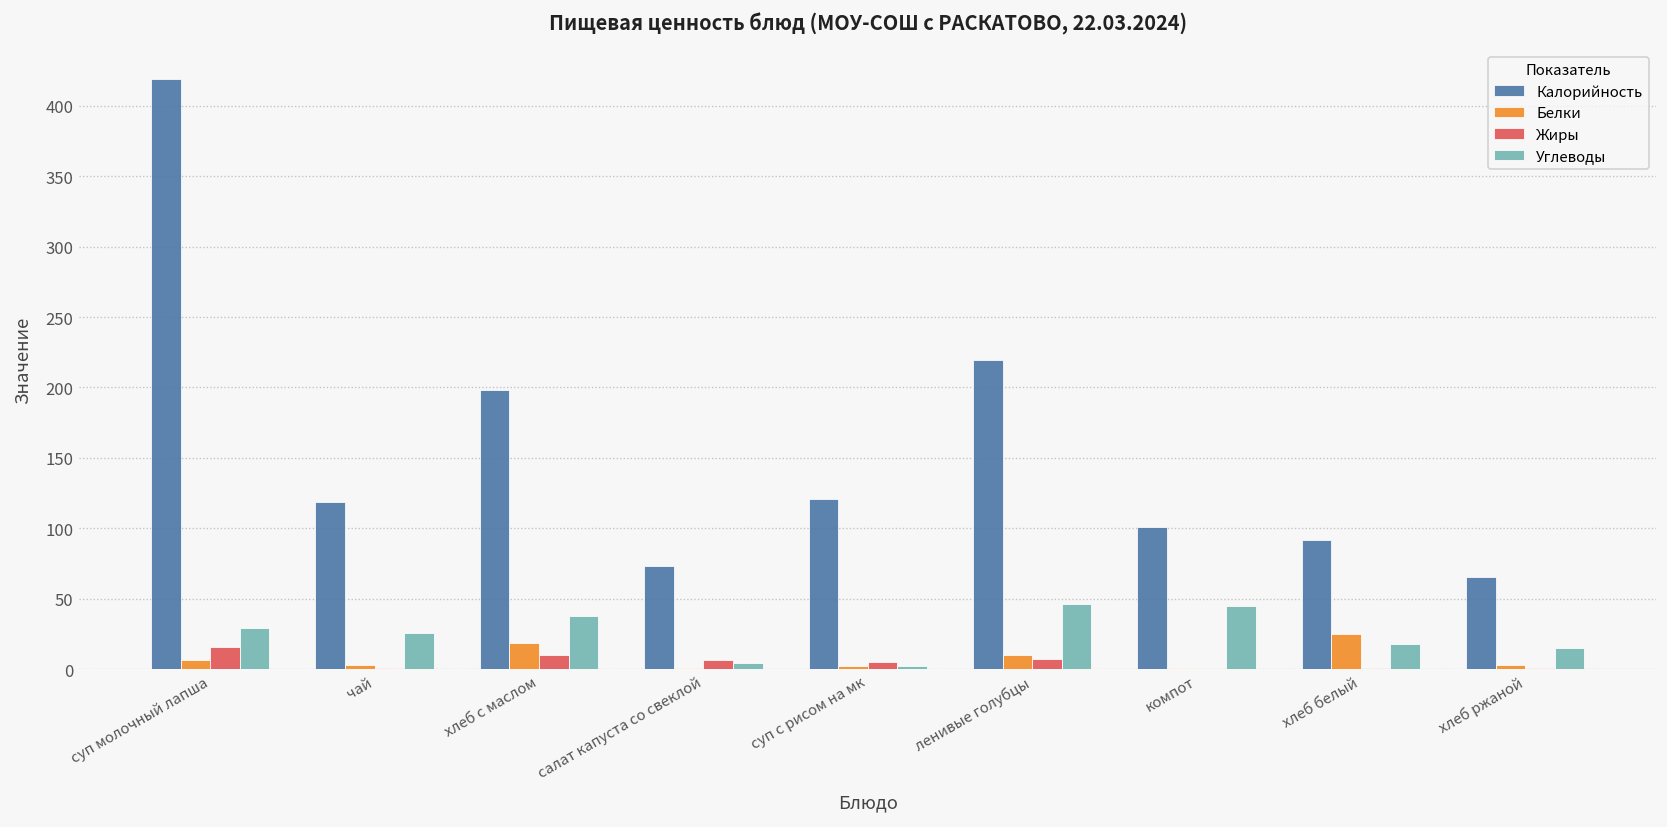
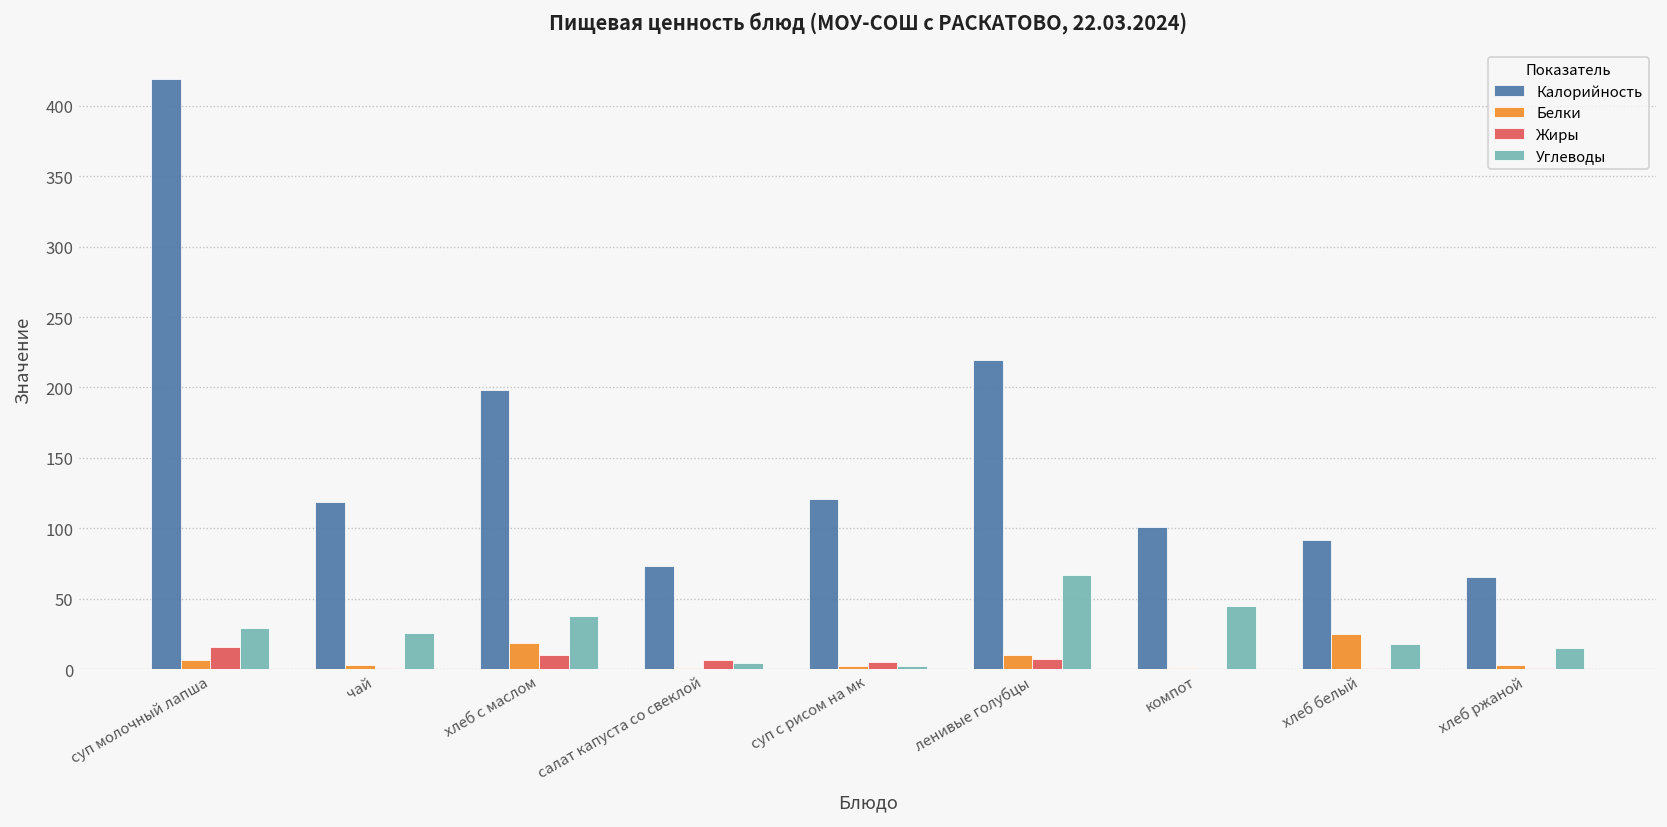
  {
    "Калорийность": {
      "суп молочный лапша": 419,
      "чай": 119,
      "хлеб с маслом": 198,
      "салат капуста со свеклой": 74,
      "суп с рисом на мк": 121,
      "ленивые голубцы": 220,
      "компот": 101,
      "хлеб белый": 92,
      "хлеб ржаной": 65
    },
    "Белки": {
      "суп молочный лапша": 6,
      "чай": 3,
      "хлеб с маслом": 19,
      "ленивые голубцы": 10,
      "хлеб белый": 25,
      "хлеб ржаной": 3
    },
    "Жиры": {
      "суп молочный лапша": 16,
      "хлеб с маслом": 10,
      "салат капуста со свеклой": 6,
      "суп с рисом на мк": 5,
      "ленивые голубцы": 7,
      "компот": 0
    },
    "Углеводы": {
      "суп молочный лапша": 29,
      "чай": 26,
      "хлеб с маслом": 38,
      "салат капуста со свеклой": 4,
-     "ленивые голубцы": 46,
+     "ленивые голубцы": 67,
      "компот": 45,
      "хлеб белый": 18,
      "хлеб ржаной": 15
    }
  }
